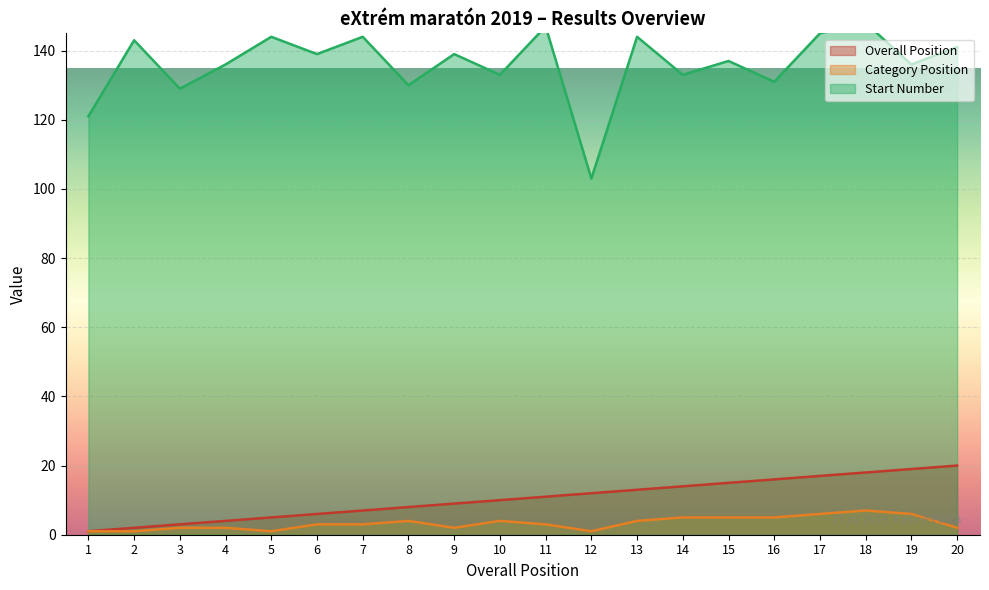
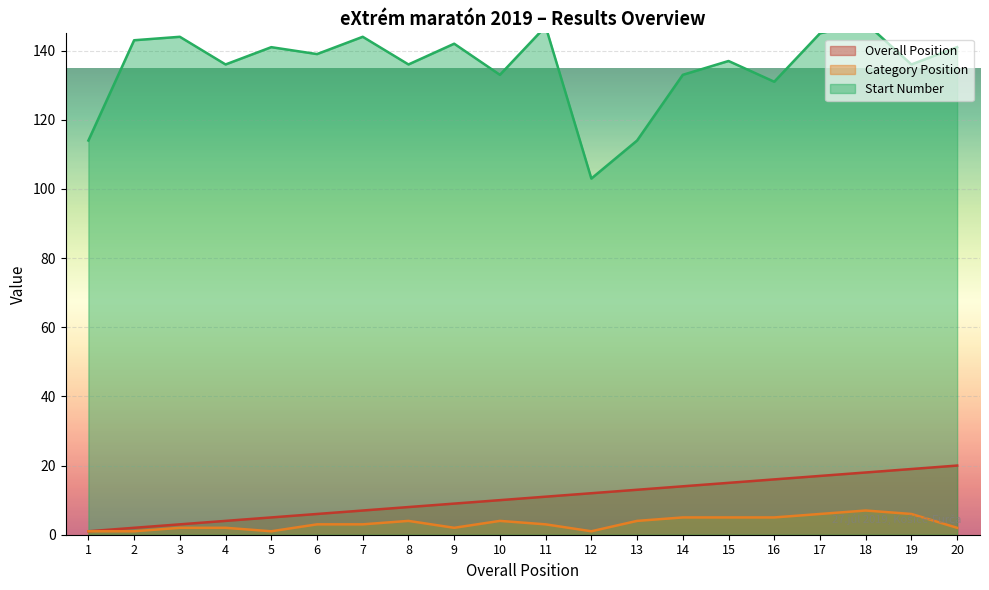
  {
    "Start Number": {
-     "1": 121,
+     "1": 114,
      "2": 143,
-     "3": 129,
+     "3": 144,
      "4": 136,
-     "5": 144,
+     "5": 141,
      "6": 139,
      "7": 144,
-     "8": 130,
-     "9": 139,
+     "8": 136,
+     "9": 142,
      "10": 133,
      "12": 103,
-     "13": 144,
+     "13": 114,
      "14": 133,
      "15": 137,
      "16": 131,
      "17": 145
    }
  }
